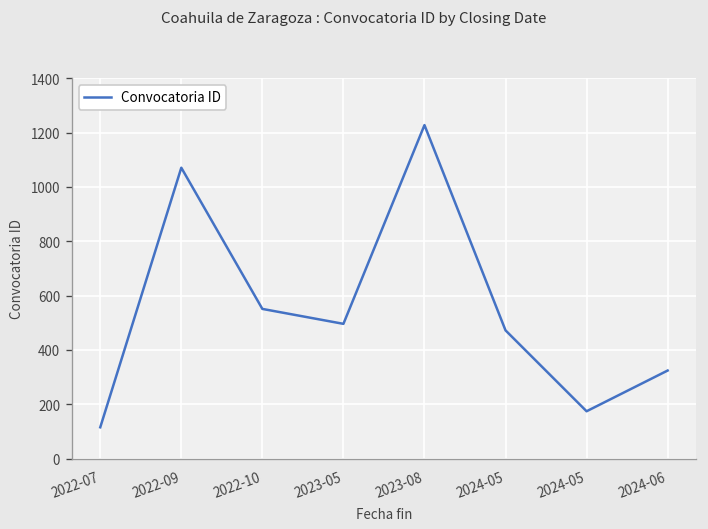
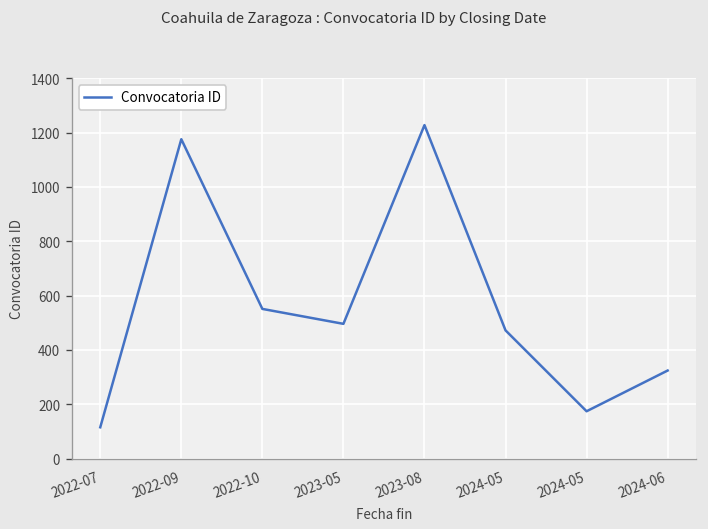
  {
    "2022-07": 120,
-   "2022-09": 1070,
+   "2022-09": 1180,
    "2022-10": 550,
    "2023-05": 500,
    "2023-08": 1230,
    "2024-06": 320
  }
